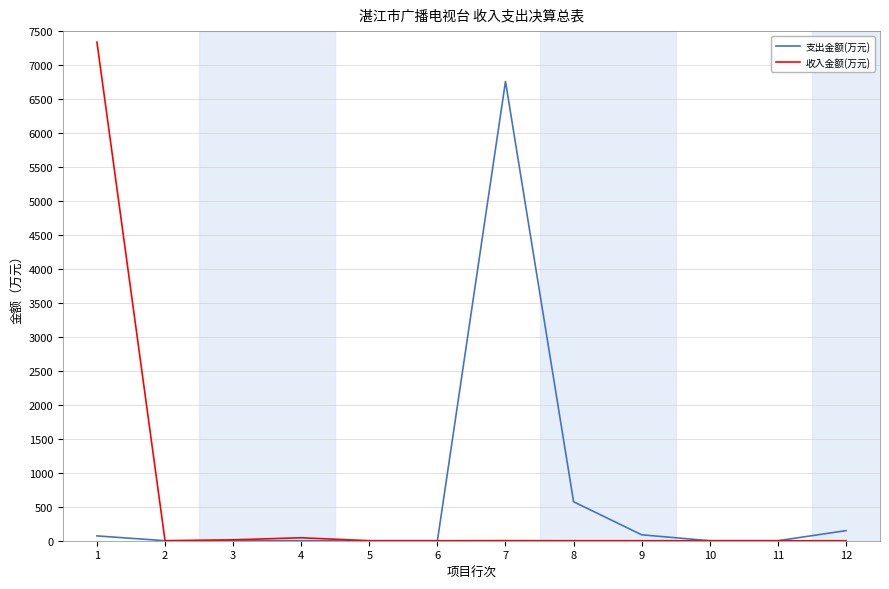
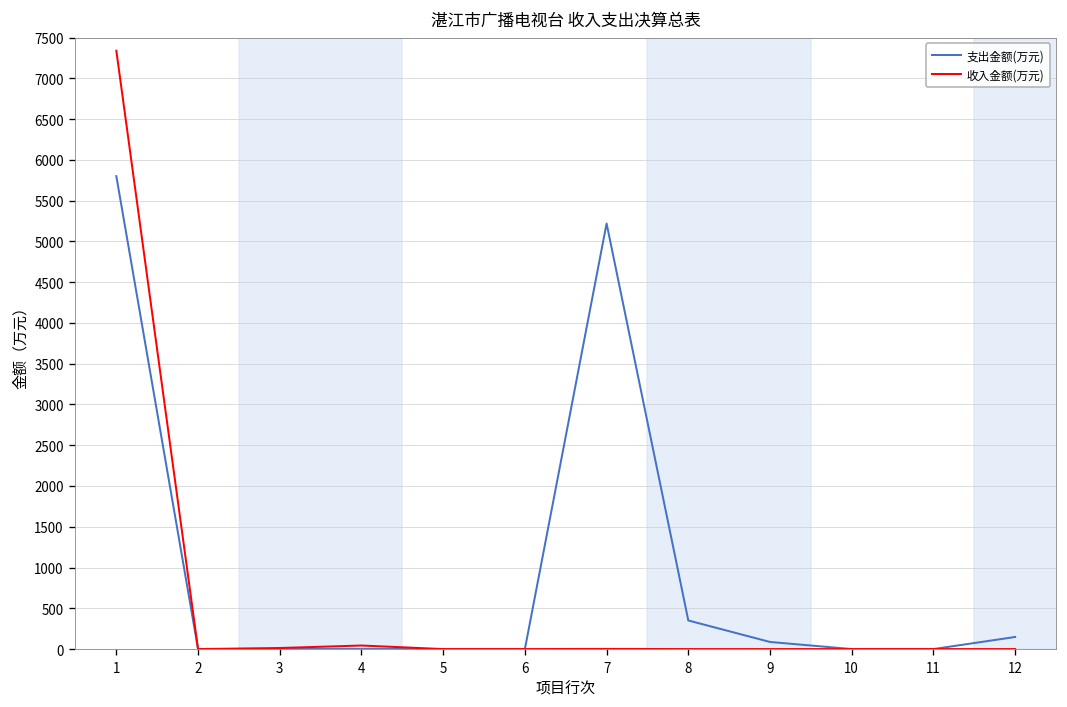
  {
    "支出金额(万元)": {
-     "1": 100,
+     "1": 5800,
      "4": 0,
-     "7": 6800,
-     "8": 600,
+     "7": 5200,
+     "8": 400,
      "9": 100,
      "12": 100
    },
    "收入金额(万元)": {
      "1": 7300,
      "4": 0,
      "7": 0,
      "8": 0,
      "9": 0,
      "12": 0
    }
  }
